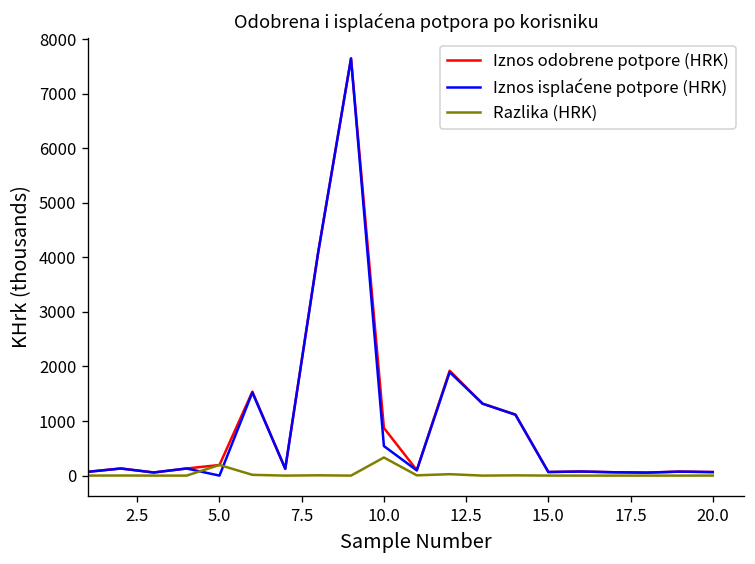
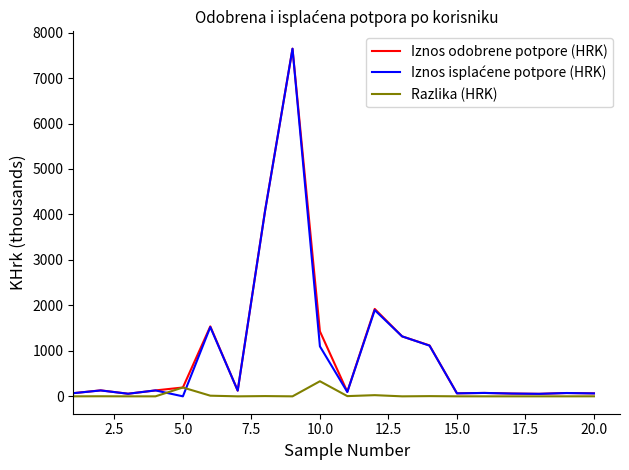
  {
    "Iznos odobrene potpore (HRK)": {
-     "10.0": 900
+     "10.0": 1400
    },
    "Iznos isplaćene potpore (HRK)": {
      "5.0": 0,
-     "10.0": 500
+     "10.0": 1100
    },
    "Razlika (HRK)": {
      "10.0": 300,
      "15.0": 0,
      "20.0": 0
    }
  }
